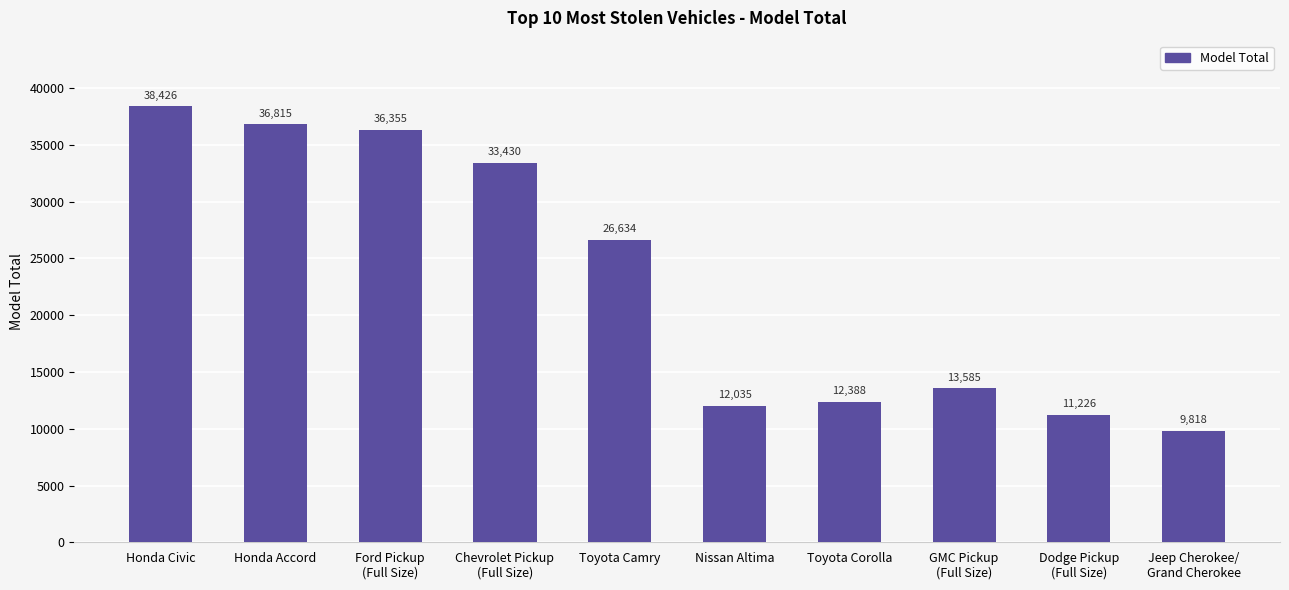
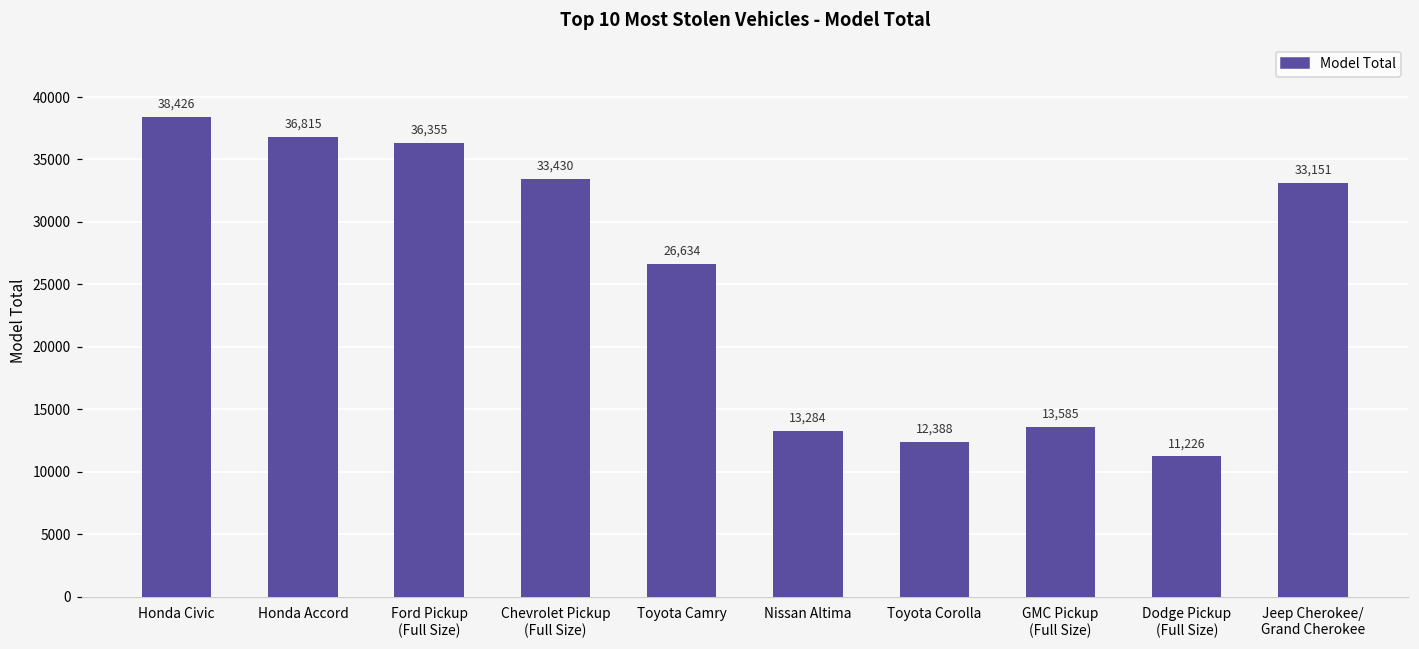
  {
    "Honda Civic": "38,426",
    "Honda Accord": "36,815",
    "Ford Pickup (Full Size)": "36,355",
    "Chevrolet Pickup (Full Size)": "33,430",
    "Toyota Camry": "26,634",
-   "Nissan Altima": "12,035",
+   "Nissan Altima": "13,284",
    "Toyota Corolla": "12,388",
    "GMC Pickup (Full Size)": "13,585",
    "Dodge Pickup (Full Size)": "11,226",
-   "Jeep Cherokee/ Grand Cherokee": "9,818"
+   "Jeep Cherokee/ Grand Cherokee": "33,151"
  }
